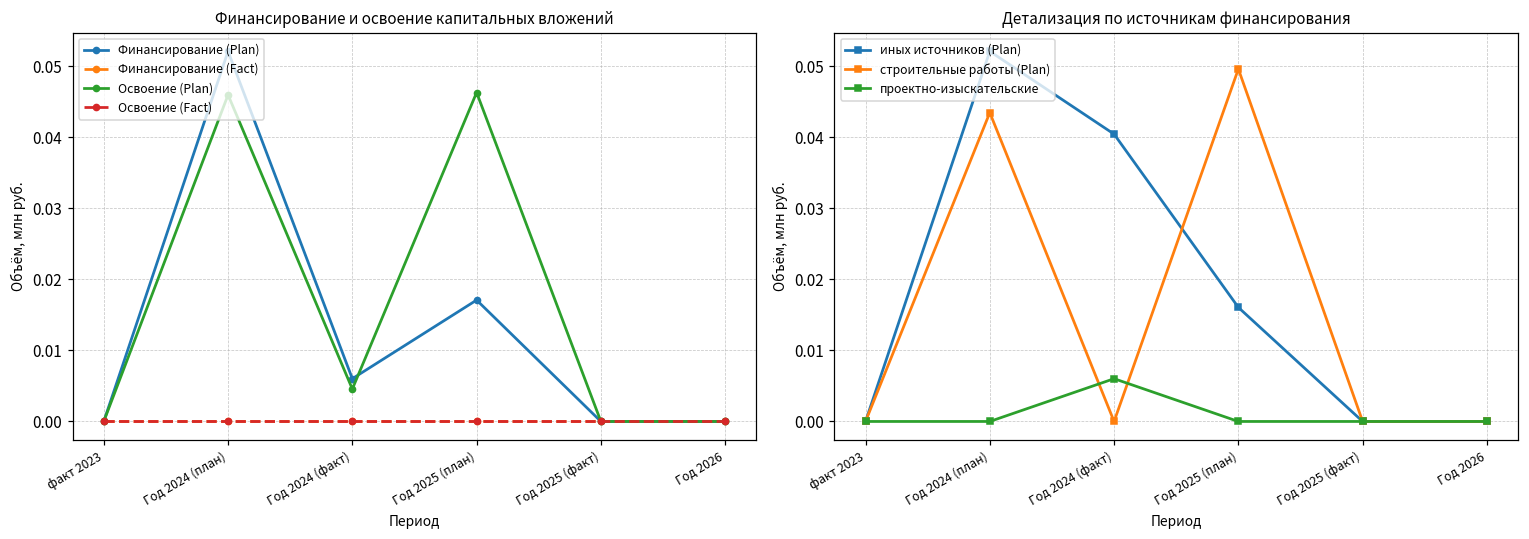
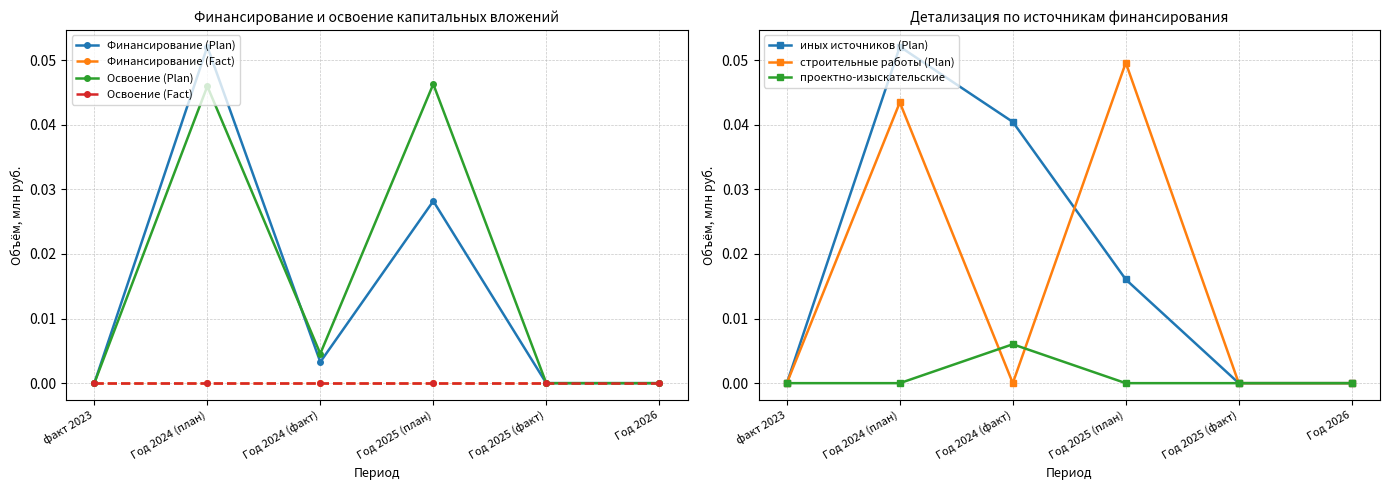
  {
    "Финансирование и освоение капитальных вложений": {
      "Финансирование (Plan)": {
-       "Год 2024 (факт)": 0.006,
-       "Год 2025 (план)": 0.017
+       "Год 2024 (факт)": 0.003,
+       "Год 2025 (план)": 0.028
      },
      "Освоение (Fact)": {
        "Год 2024 (план)": 0.000,
        "Год 2024 (факт)": 0.000,
        "Год 2025 (план)": 0.000
      },
      "Освоение (Plan)": {
        "Год 2024 (факт)": 0.005,
        "Год 2025 (план)": 0.046
      }
    },
    "Детализация по источникам финансирования": {
      "иных источников (Plan)": {
        "Год 2024 (факт)": 0.040,
        "Год 2025 (план)": 0.016
      },
      "строительные работы (Plan)": {
        "Год 2024 (план)": 0.043,
        "Год 2024 (факт)": 0.000,
        "Год 2025 (план)": 0.050
      },
      "проектно-изыскательские": {
        "Год 2024 (план)": 0.000,
        "Год 2024 (факт)": 0.006,
        "Год 2025 (план)": 0.000
      }
    }
  }
